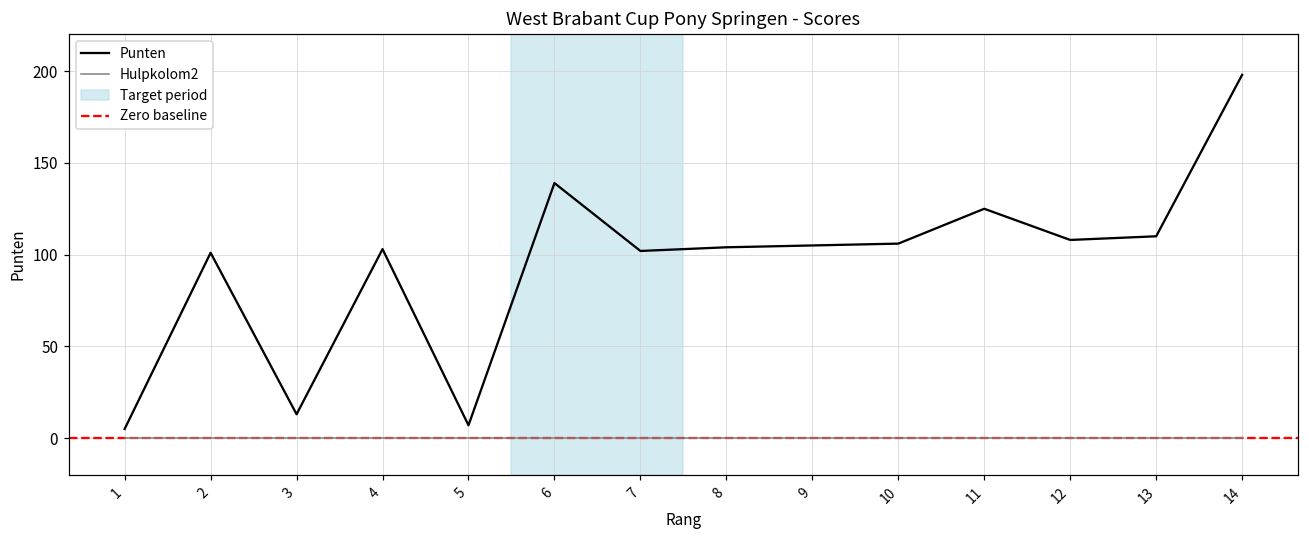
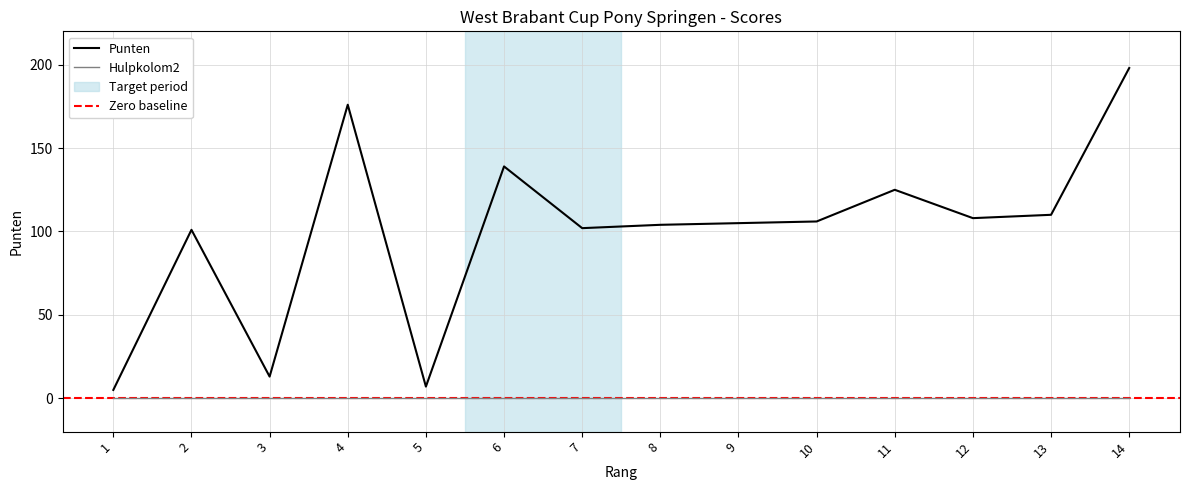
  {
    "Punten": {
      "1": 5,
      "2": 101,
      "3": 13,
-     "4": 103,
+     "4": 176,
      "5": 7,
      "6": 139,
      "7": 102,
      "8": 104,
      "9": 105,
      "10": 106,
      "11": 125,
      "12": 108,
      "13": 110,
      "14": 198
    },
    "Hulpkolom2": {
      "1": 0,
      "2": 0,
      "3": 0,
      "4": 0,
      "5": 0,
      "6": 0,
      "7": 0,
      "8": 0,
      "9": 0,
      "10": 0,
      "11": 0,
      "12": 0,
      "13": 0,
      "14": 0
    }
  }
